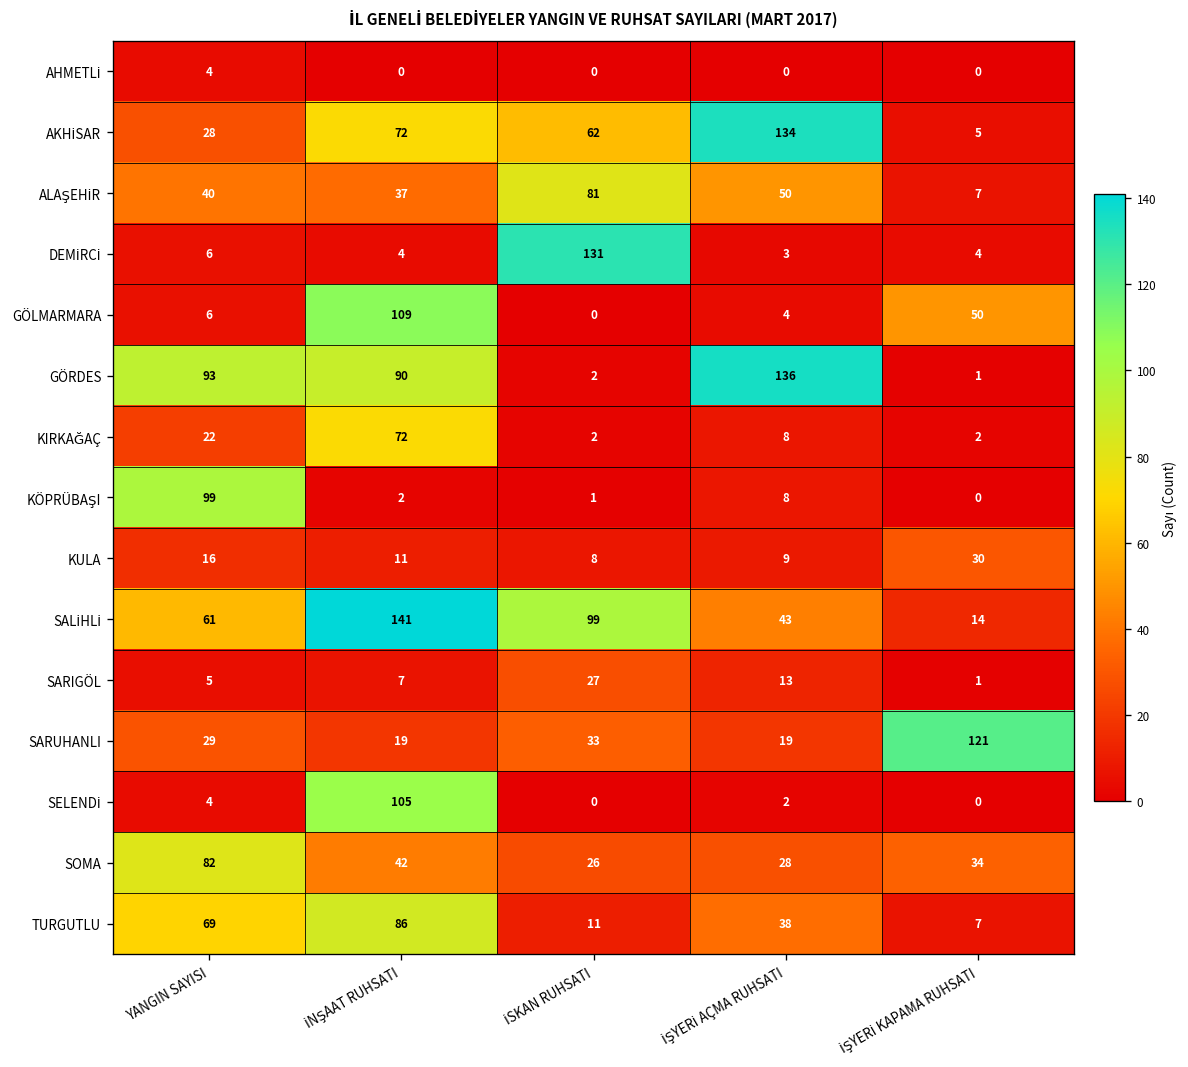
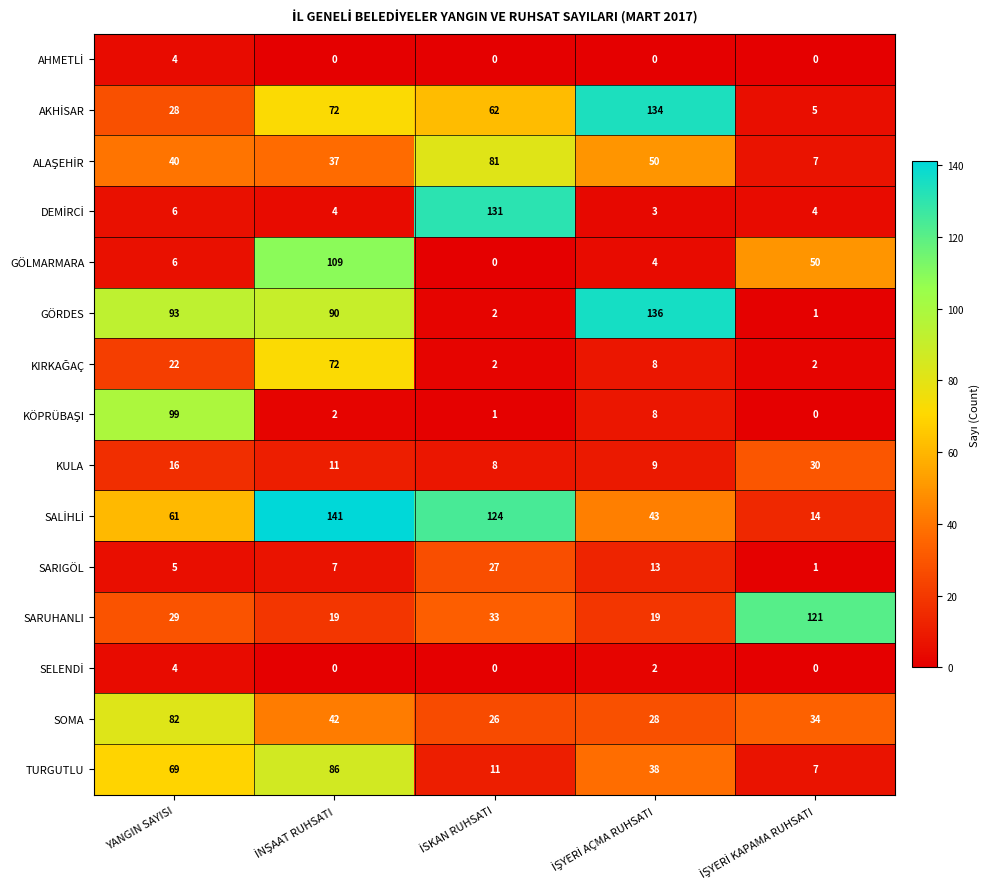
  {
    "AHMETLİ": {
      "YANGIN SAYISI": 4,
      "İNŞAAT RUHSATI": 0,
      "İSKAN RUHSATI": 0,
      "İŞYERİ AÇMA RUHSATI": 0,
      "İŞYERİ KAPAMA RUHSATI": 0
    },
    "AKHİSAR": {
      "YANGIN SAYISI": 28,
      "İNŞAAT RUHSATI": 72,
      "İSKAN RUHSATI": 62,
      "İŞYERİ AÇMA RUHSATI": 134,
      "İŞYERİ KAPAMA RUHSATI": 5
    },
    "ALAŞEHİR": {
      "YANGIN SAYISI": 40,
      "İNŞAAT RUHSATI": 37,
      "İSKAN RUHSATI": 81,
      "İŞYERİ AÇMA RUHSATI": 50,
      "İŞYERİ KAPAMA RUHSATI": 7
    },
    "DEMİRCİ": {
      "YANGIN SAYISI": 6,
      "İNŞAAT RUHSATI": 4,
      "İSKAN RUHSATI": 131,
      "İŞYERİ AÇMA RUHSATI": 3,
      "İŞYERİ KAPAMA RUHSATI": 4
    },
    "GÖLMARMARA": {
      "YANGIN SAYISI": 6,
      "İNŞAAT RUHSATI": 109,
      "İSKAN RUHSATI": 0,
      "İŞYERİ AÇMA RUHSATI": 4,
      "İŞYERİ KAPAMA RUHSATI": 50
    },
    "GÖRDES": {
      "YANGIN SAYISI": 93,
      "İNŞAAT RUHSATI": 90,
      "İSKAN RUHSATI": 2,
      "İŞYERİ AÇMA RUHSATI": 136,
      "İŞYERİ KAPAMA RUHSATI": 1
    },
    "KIRKAĞAÇ": {
      "YANGIN SAYISI": 22,
      "İNŞAAT RUHSATI": 72,
      "İSKAN RUHSATI": 2,
      "İŞYERİ AÇMA RUHSATI": 8,
      "İŞYERİ KAPAMA RUHSATI": 2
    },
    "KÖPRÜBAŞI": {
      "YANGIN SAYISI": 99,
      "İNŞAAT RUHSATI": 2,
      "İSKAN RUHSATI": 1,
      "İŞYERİ AÇMA RUHSATI": 8,
      "İŞYERİ KAPAMA RUHSATI": 0
    },
    "KULA": {
      "YANGIN SAYISI": 16,
      "İNŞAAT RUHSATI": 11,
      "İSKAN RUHSATI": 8,
      "İŞYERİ AÇMA RUHSATI": 9,
      "İŞYERİ KAPAMA RUHSATI": 30
    },
    "SALİHLİ": {
      "YANGIN SAYISI": 61,
      "İNŞAAT RUHSATI": 141,
-     "İSKAN RUHSATI": 99,
+     "İSKAN RUHSATI": 124,
      "İŞYERİ AÇMA RUHSATI": 43,
      "İŞYERİ KAPAMA RUHSATI": 14
    },
    "SARIGÖL": {
      "YANGIN SAYISI": 5,
      "İNŞAAT RUHSATI": 7,
      "İSKAN RUHSATI": 27,
      "İŞYERİ AÇMA RUHSATI": 13,
      "İŞYERİ KAPAMA RUHSATI": 1
    },
    "SARUHANLI": {
      "YANGIN SAYISI": 29,
      "İNŞAAT RUHSATI": 19,
      "İSKAN RUHSATI": 33,
      "İŞYERİ AÇMA RUHSATI": 19,
      "İŞYERİ KAPAMA RUHSATI": 121
    },
    "SELENDİ": {
      "YANGIN SAYISI": 4,
-     "İNŞAAT RUHSATI": 105,
+     "İNŞAAT RUHSATI": 0,
      "İSKAN RUHSATI": 0,
      "İŞYERİ AÇMA RUHSATI": 2,
      "İŞYERİ KAPAMA RUHSATI": 0
    },
    "SOMA": {
      "YANGIN SAYISI": 82,
      "İNŞAAT RUHSATI": 42,
      "İSKAN RUHSATI": 26,
      "İŞYERİ AÇMA RUHSATI": 28,
      "İŞYERİ KAPAMA RUHSATI": 34
    },
    "TURGUTLU": {
      "YANGIN SAYISI": 69,
      "İNŞAAT RUHSATI": 86,
      "İSKAN RUHSATI": 11,
      "İŞYERİ AÇMA RUHSATI": 38,
      "İŞYERİ KAPAMA RUHSATI": 7
    }
  }
